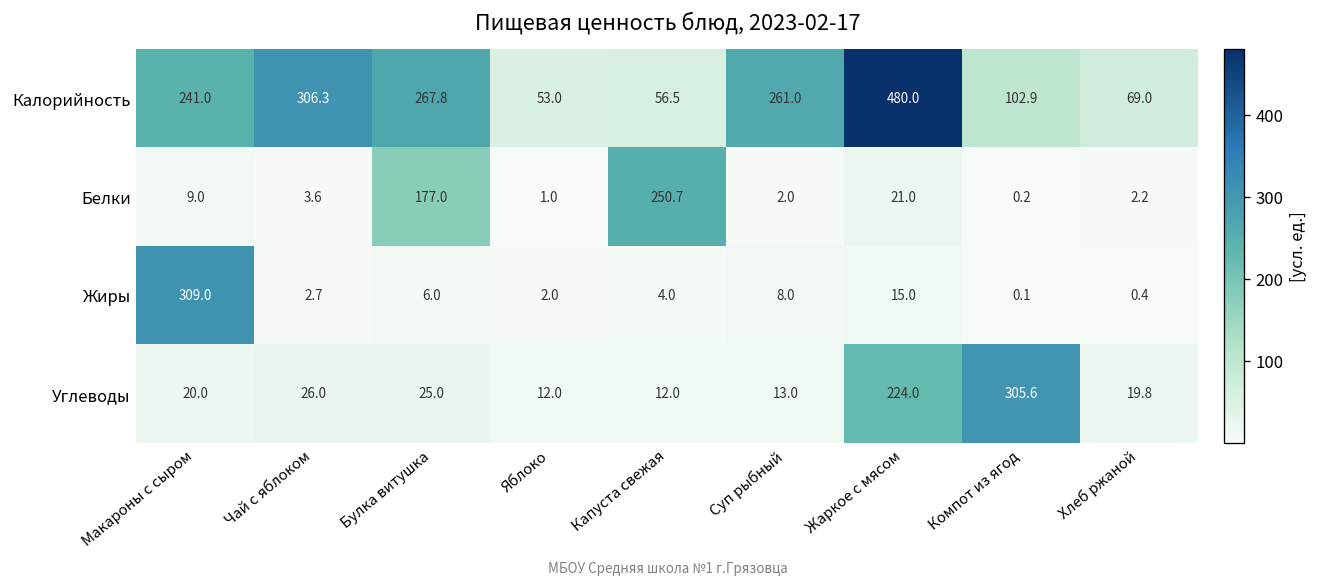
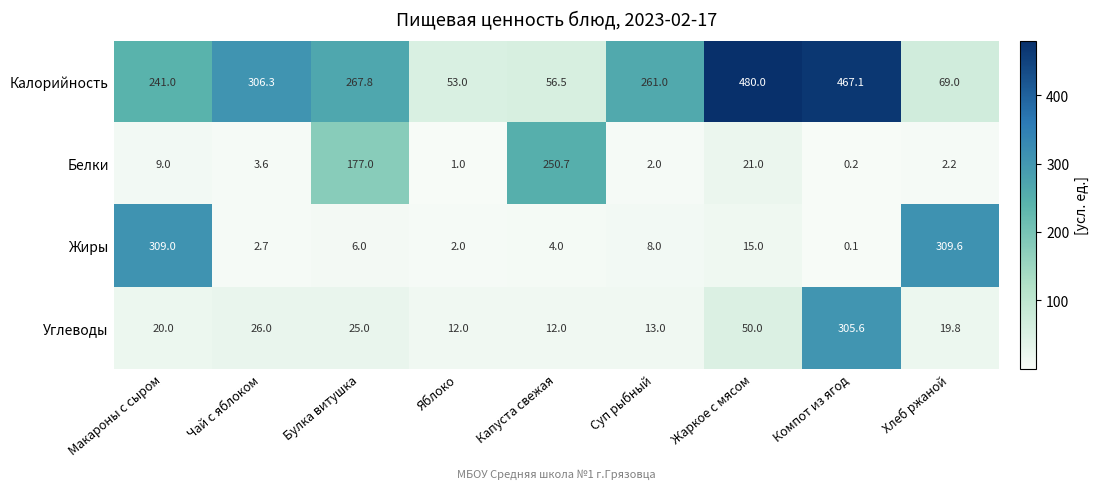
  {
    "Калорийность": {
      "Макароны с сыром": 241.0,
      "Чай с яблоком": 306.3,
      "Булка витушка": 267.8,
      "Яблоко": 53.0,
      "Капуста свежая": 56.5,
      "Суп рыбный": 261.0,
      "Жаркое с мясом": 480.0,
-     "Компот из ягод": 102.9,
+     "Компот из ягод": 467.1,
      "Хлеб ржаной": 69.0
    },
    "Белки": {
      "Макароны с сыром": 9.0,
      "Чай с яблоком": 3.6,
      "Булка витушка": 177.0,
      "Яблоко": 1.0,
      "Капуста свежая": 250.7,
      "Суп рыбный": 2.0,
      "Жаркое с мясом": 21.0,
      "Компот из ягод": 0.2,
      "Хлеб ржаной": 2.2
    },
    "Жиры": {
      "Макароны с сыром": 309.0,
      "Чай с яблоком": 2.7,
      "Булка витушка": 6.0,
      "Яблоко": 2.0,
      "Капуста свежая": 4.0,
      "Суп рыбный": 8.0,
      "Жаркое с мясом": 15.0,
      "Компот из ягод": 0.1,
-     "Хлеб ржаной": 0.4
+     "Хлеб ржаной": 309.6
    },
    "Углеводы": {
      "Макароны с сыром": 20.0,
      "Чай с яблоком": 26.0,
      "Булка витушка": 25.0,
      "Яблоко": 12.0,
      "Капуста свежая": 12.0,
      "Суп рыбный": 13.0,
-     "Жаркое с мясом": 224.0,
+     "Жаркое с мясом": 50.0,
      "Компот из ягод": 305.6,
      "Хлеб ржаной": 19.8
    }
  }
